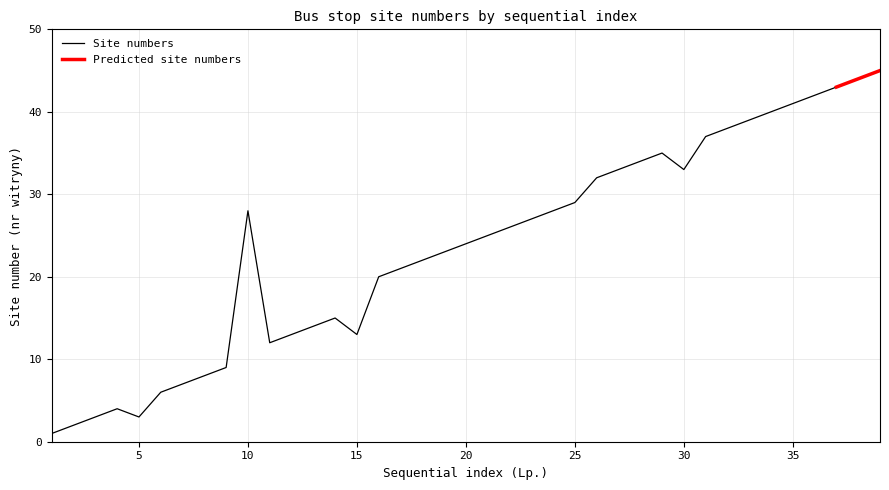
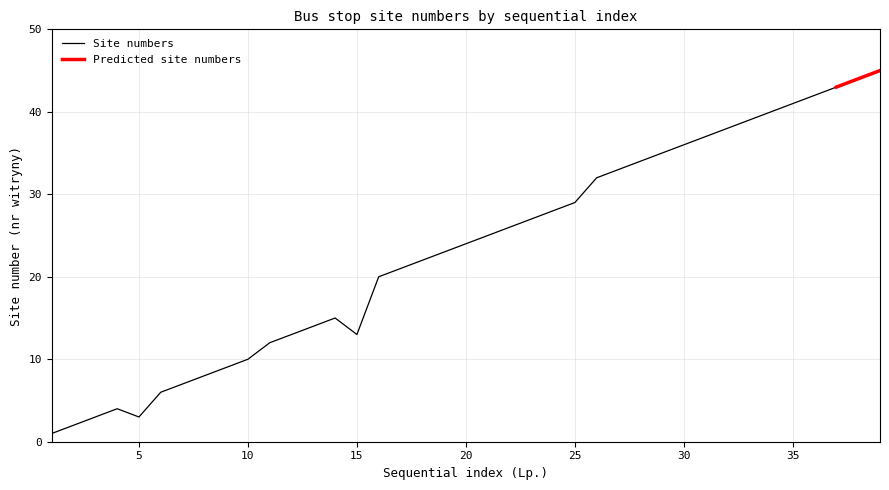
  {
    "Site numbers": {
      "5": 3,
-     "10": 28,
+     "10": 10,
      "15": 13,
      "20": 24,
      "25": 29,
-     "30": 33,
+     "30": 36,
      "35": 41
    }
  }
